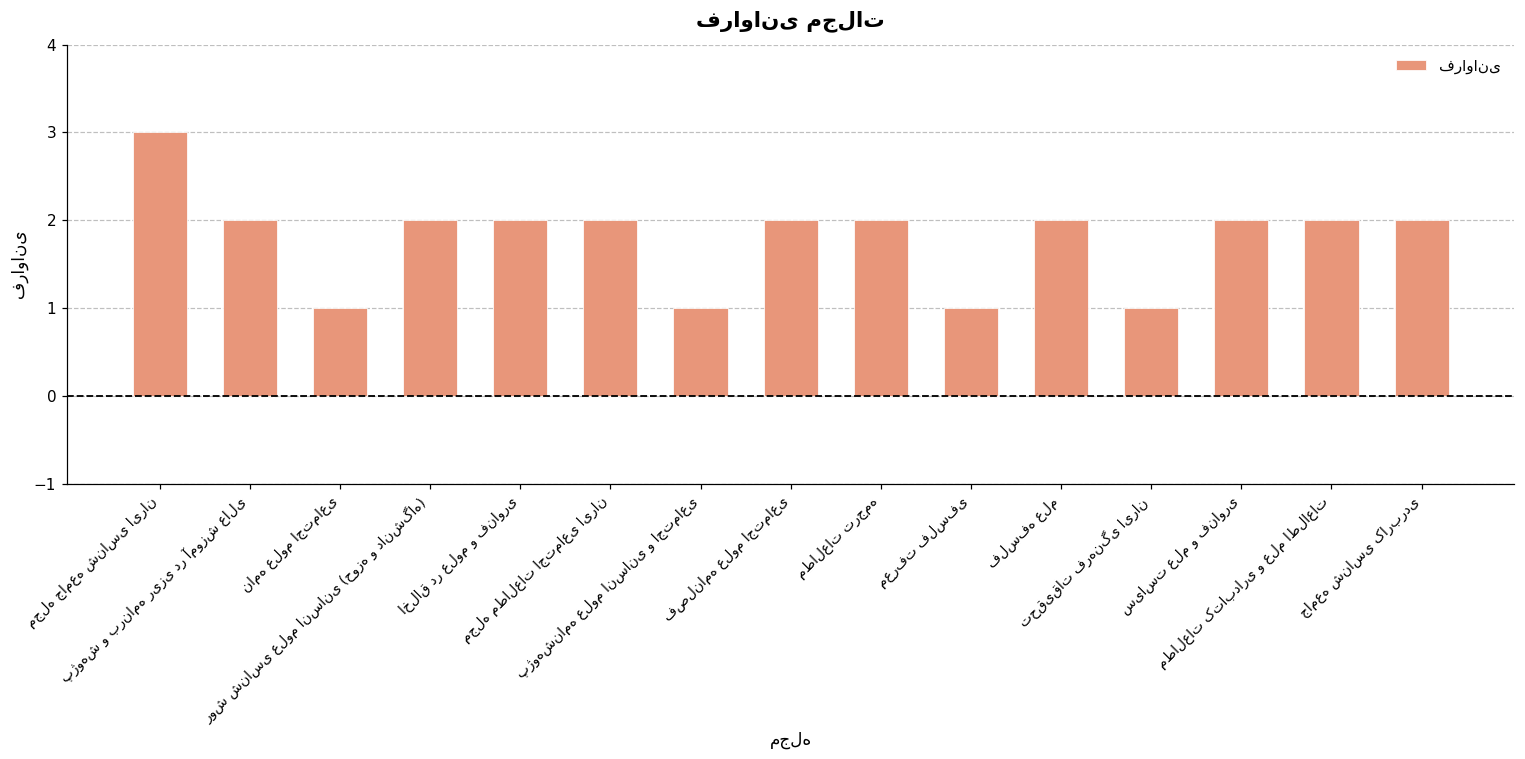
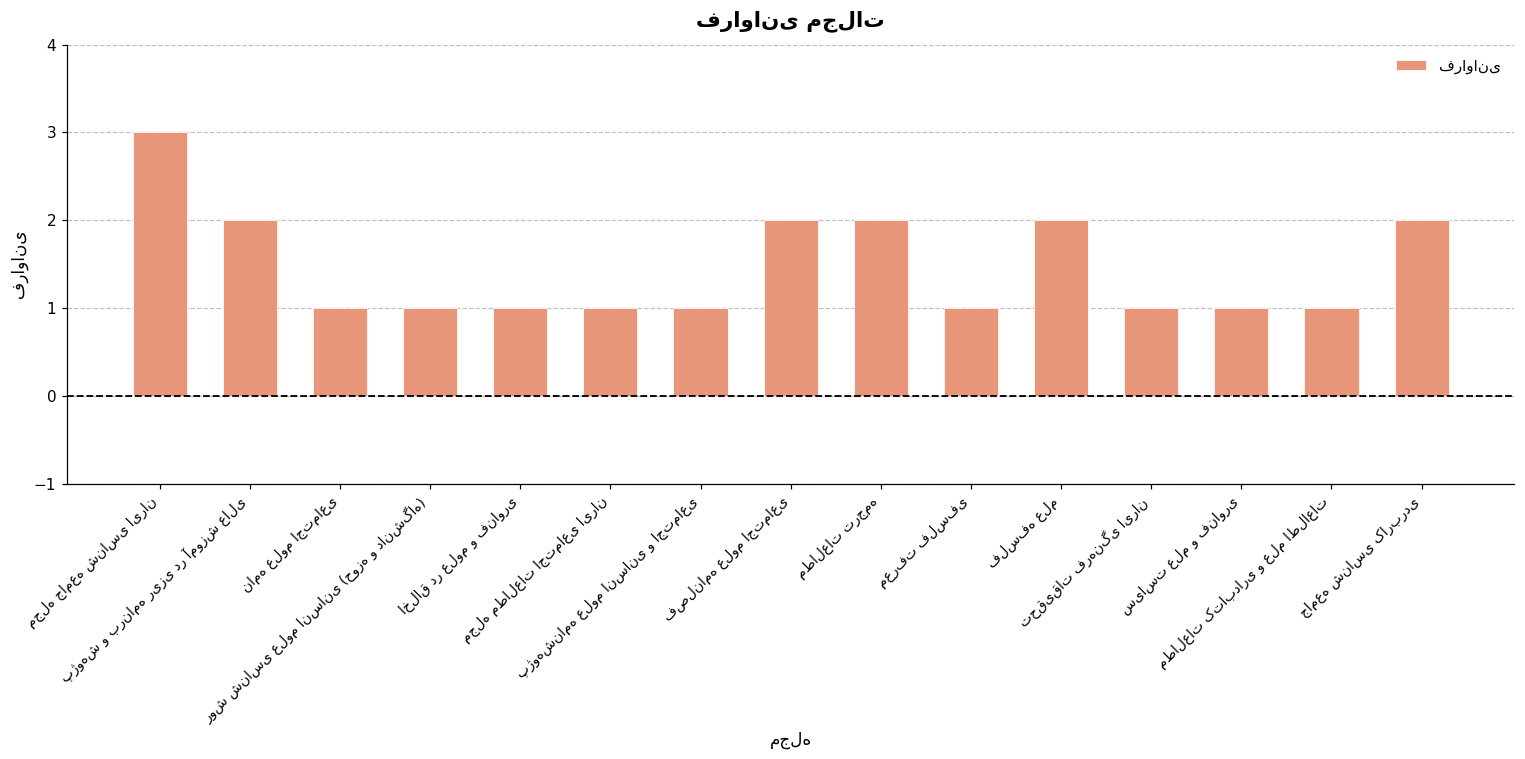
  {
    "مجله جامعه شناسی ایران": 3,
    "پژوهش و برنامه ریزی در آموزش عالی": 2,
    "نامه علوم اجتماعی": 1,
-   "روش شناسی علوم انسانی (حوزه و دانشگاه)": 2,
-   "اخلاق در علوم و فناوری": 2,
-   "مجله مطالعات اجتماعی ایران": 2,
+   "روش شناسی علوم انسانی (حوزه و دانشگاه)": 1,
+   "اخلاق در علوم و فناوری": 1,
+   "مجله مطالعات اجتماعی ایران": 1,
    "پژوهشنامه علوم انسانی و اجتماعی": 1,
    "فصلنامه علوم اجتماعی": 2,
    "مطالعات ترجمه": 2,
    "معرفت فلسفی": 1,
    "فلسفه علم": 2,
    "تحقیقات فرهنگی ایران": 1,
-   "سیاست علم و فناوری": 2,
-   "مطالعات کتابداری و علم اطلاعات": 2,
+   "سیاست علم و فناوری": 1,
+   "مطالعات کتابداری و علم اطلاعات": 1,
    "جامعه شناسی کاربردی": 2
  }
